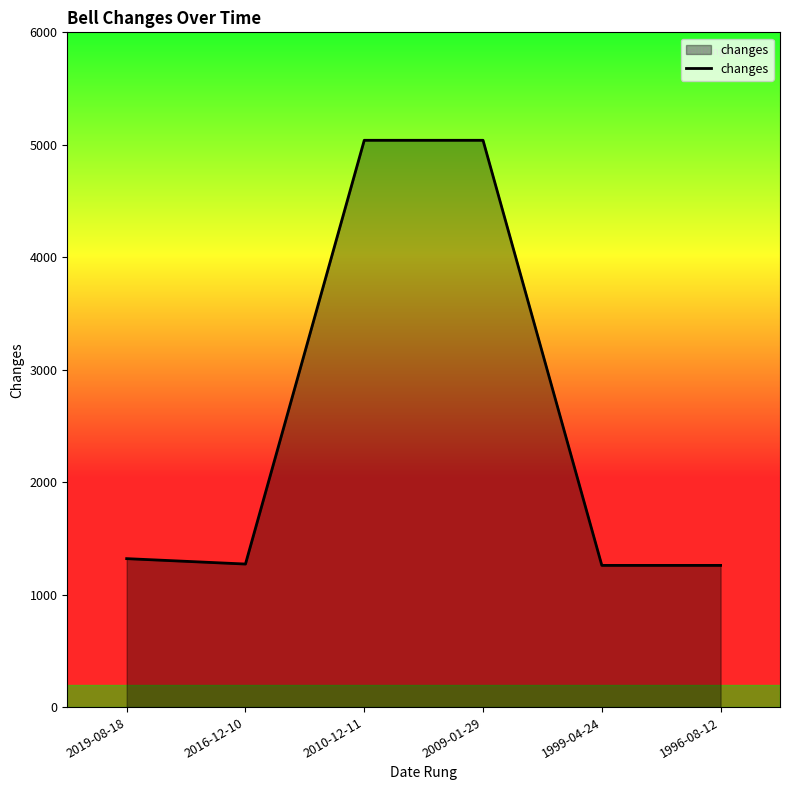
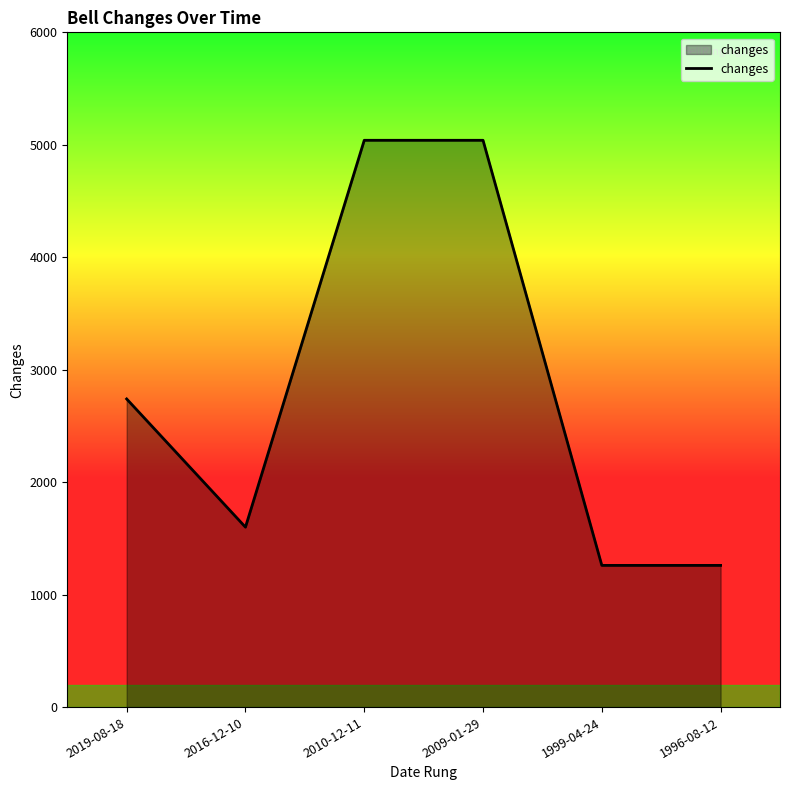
  {
-   "2019-08-18": 1320,
-   "2016-12-10": 1270,
+   "2019-08-18": 2740,
+   "2016-12-10": 1600,
    "2010-12-11": 5040,
    "2009-01-29": 5040,
    "1999-04-24": 1260,
    "1996-08-12": 1260
  }
